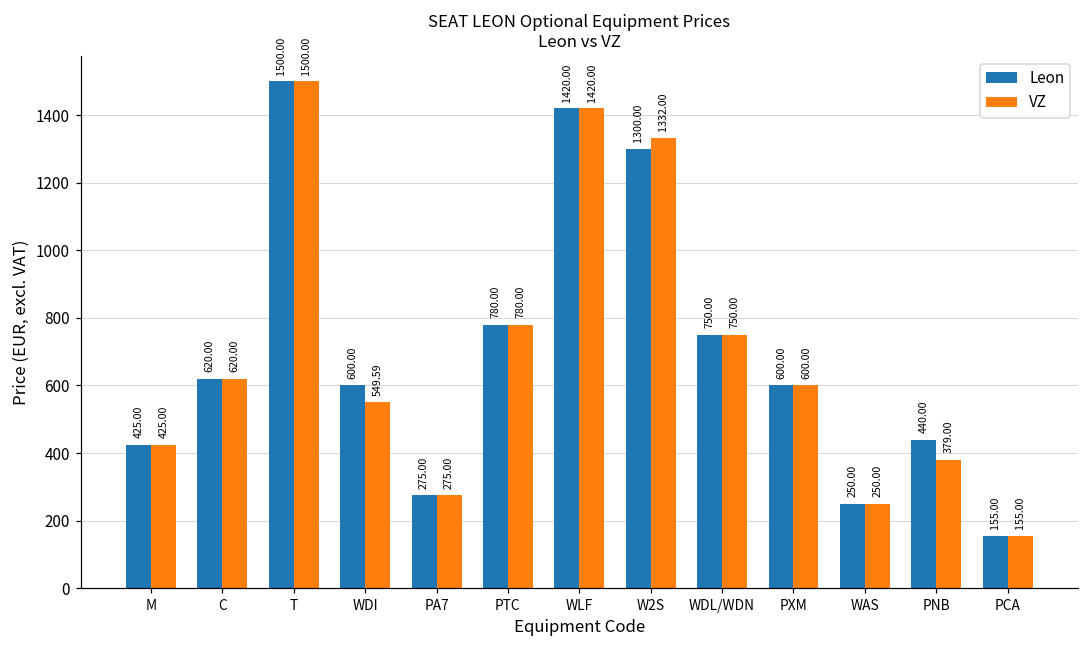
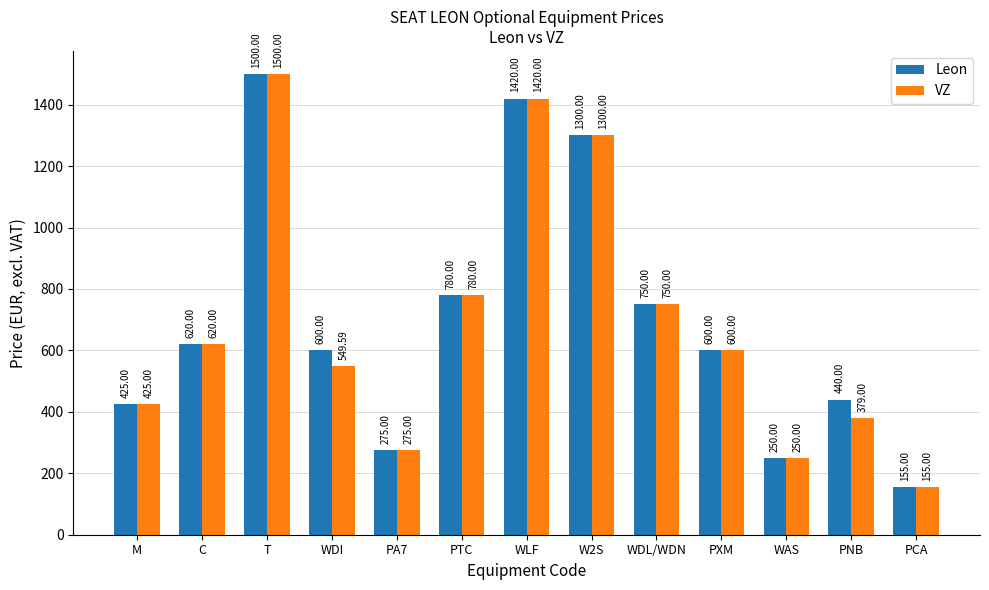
  {
    "Leon": {
      "M": 425.00,
      "C": 620.00,
      "T": 1500.00,
      "WDI": 600.00,
      "PA7": 275.00,
      "PTC": 780.00,
      "WLF": 1420.00,
      "W2S": 1300.00,
      "WDL/WDN": 750.00,
      "PXM": 600.00,
      "WAS": 250.00,
      "PNB": 440.00,
      "PCA": 155.00
    },
    "VZ": {
      "M": 425.00,
      "C": 620.00,
      "T": 1500.00,
      "WDI": 549.59,
      "PA7": 275.00,
      "PTC": 780.00,
      "WLF": 1420.00,
-     "W2S": 1332.00,
+     "W2S": 1300.00,
      "WDL/WDN": 750.00,
      "PXM": 600.00,
      "WAS": 250.00,
      "PNB": 379.00,
      "PCA": 155.00
    }
  }
